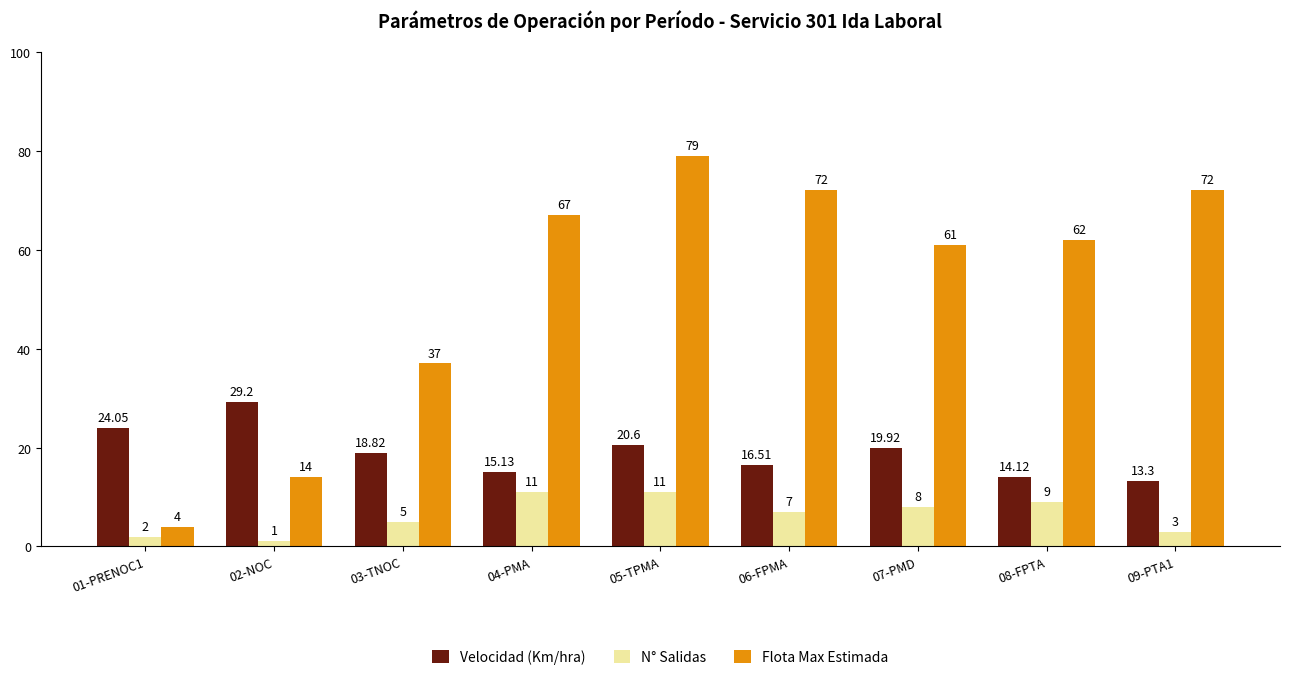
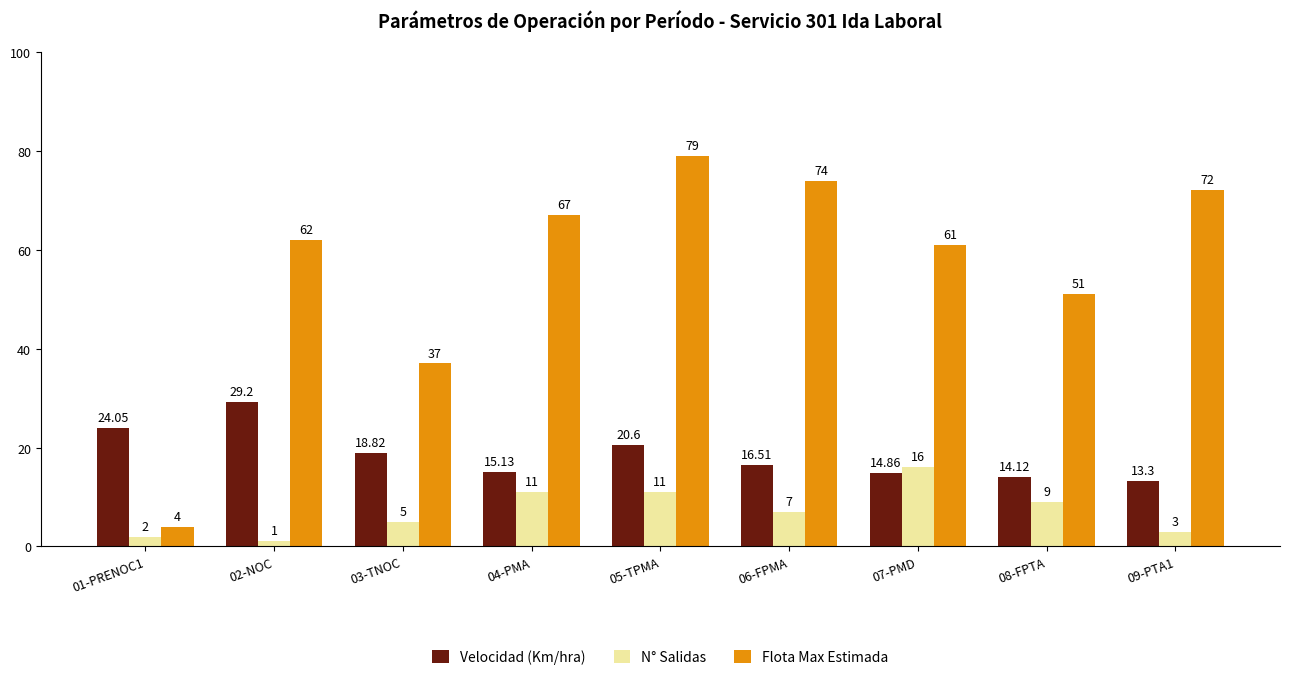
  {
    "Velocidad (Km/hra)": {
      "01-PRENOC1": 24.05,
      "02-NOC": 29.2,
      "03-TNOC": 18.82,
      "04-PMA": 15.13,
      "05-TPMA": 20.6,
      "06-FPMA": 16.51,
-     "07-PMD": 19.92,
+     "07-PMD": 14.86,
      "08-FPTA": 14.12,
      "09-PTA1": 13.3
    },
    "N° Salidas": {
      "01-PRENOC1": 2,
      "02-NOC": 1,
      "03-TNOC": 5,
      "04-PMA": 11,
      "05-TPMA": 11,
      "06-FPMA": 7,
-     "07-PMD": 8,
+     "07-PMD": 16,
      "08-FPTA": 9,
      "09-PTA1": 3
    },
    "Flota Max Estimada": {
      "01-PRENOC1": 4,
-     "02-NOC": 14,
+     "02-NOC": 62,
      "03-TNOC": 37,
      "04-PMA": 67,
      "05-TPMA": 79,
-     "06-FPMA": 72,
+     "06-FPMA": 74,
      "07-PMD": 61,
-     "08-FPTA": 62,
+     "08-FPTA": 51,
      "09-PTA1": 72
    }
  }
